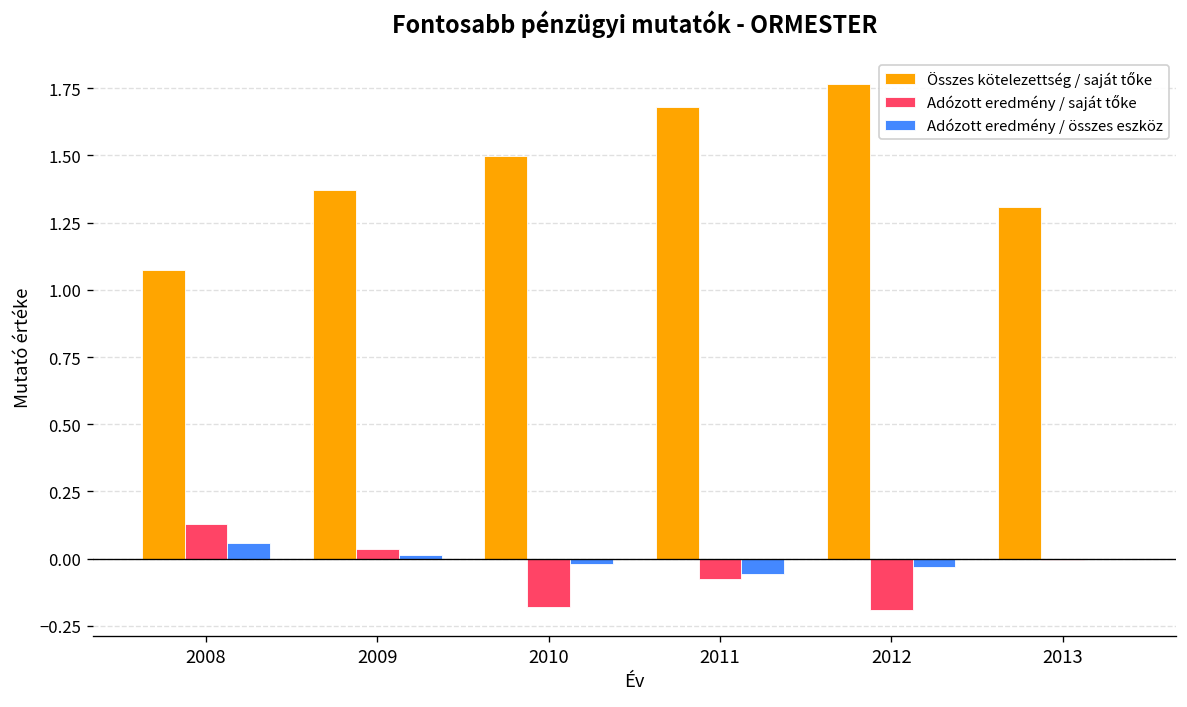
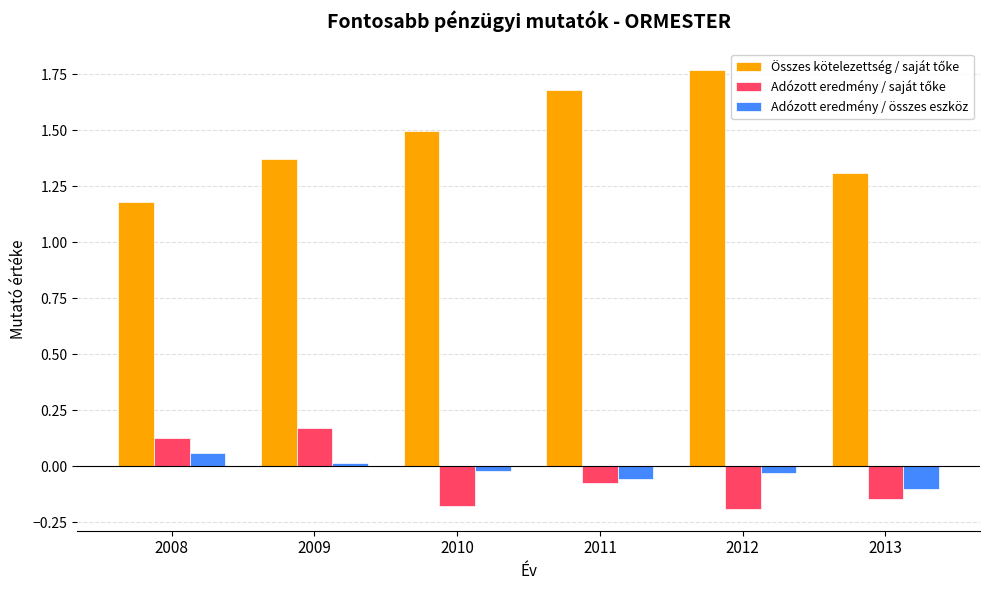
  {
    "Összes kötelezettség / saját tőke": {
-     "2008": 1.07,
+     "2008": 1.18,
      "2009": 1.37,
      "2010": 1.50,
      "2011": 1.68,
      "2012": 1.77,
      "2013": 1.31
    },
    "Adózott eredmény / saját tőke": {
      "2008": 0.13,
-     "2009": 0.04,
+     "2009": 0.17,
      "2010": -0.18,
      "2011": -0.07,
      "2012": -0.19,
-     "2013": -0.01
+     "2013": -0.14
    },
    "Adózott eredmény / összes eszköz": {
      "2008": 0.06,
      "2009": 0.01,
      "2010": -0.02,
      "2011": -0.06,
      "2012": -0.03,
-     "2013": 0.00
+     "2013": -0.10
    }
  }
